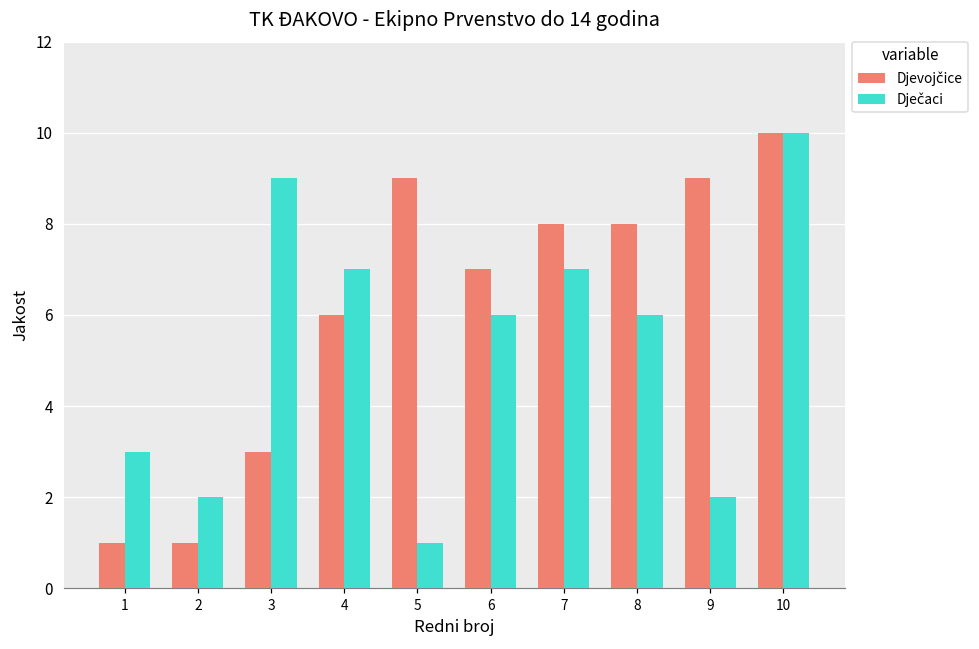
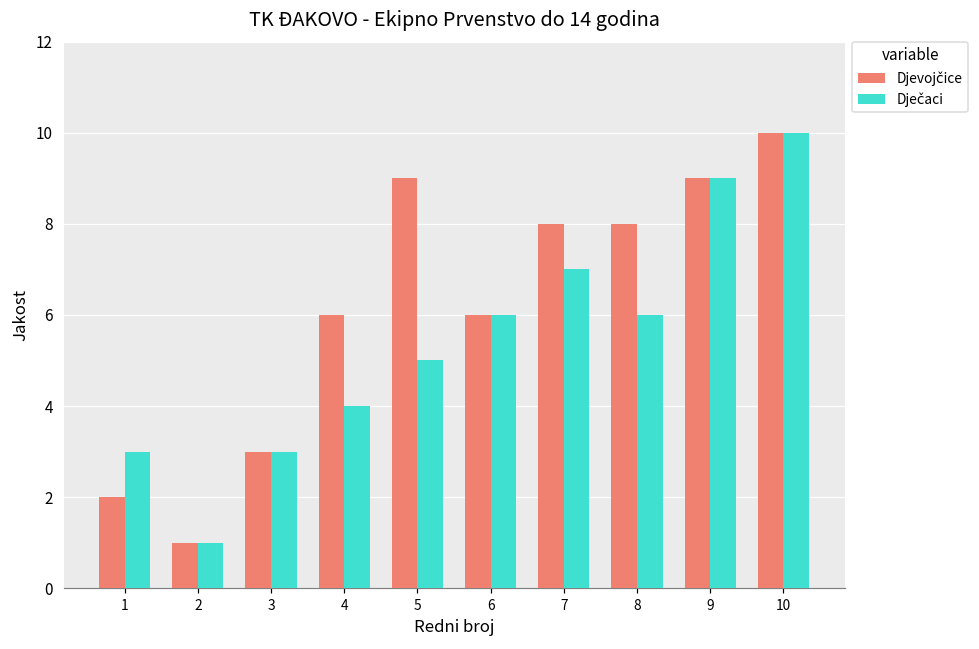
  {
    "Djevojčice": {
-     "1": 1,
+     "1": 2,
      "2": 1,
      "3": 3,
      "4": 6,
      "5": 9,
-     "6": 7,
+     "6": 6,
      "7": 8,
      "8": 8,
      "9": 9,
      "10": 10
    },
    "Dječaci": {
      "1": 3,
-     "2": 2,
-     "3": 9,
-     "4": 7,
-     "5": 1,
+     "2": 1,
+     "3": 3,
+     "4": 4,
+     "5": 5,
      "6": 6,
      "7": 7,
      "8": 6,
-     "9": 2,
+     "9": 9,
      "10": 10
    }
  }
